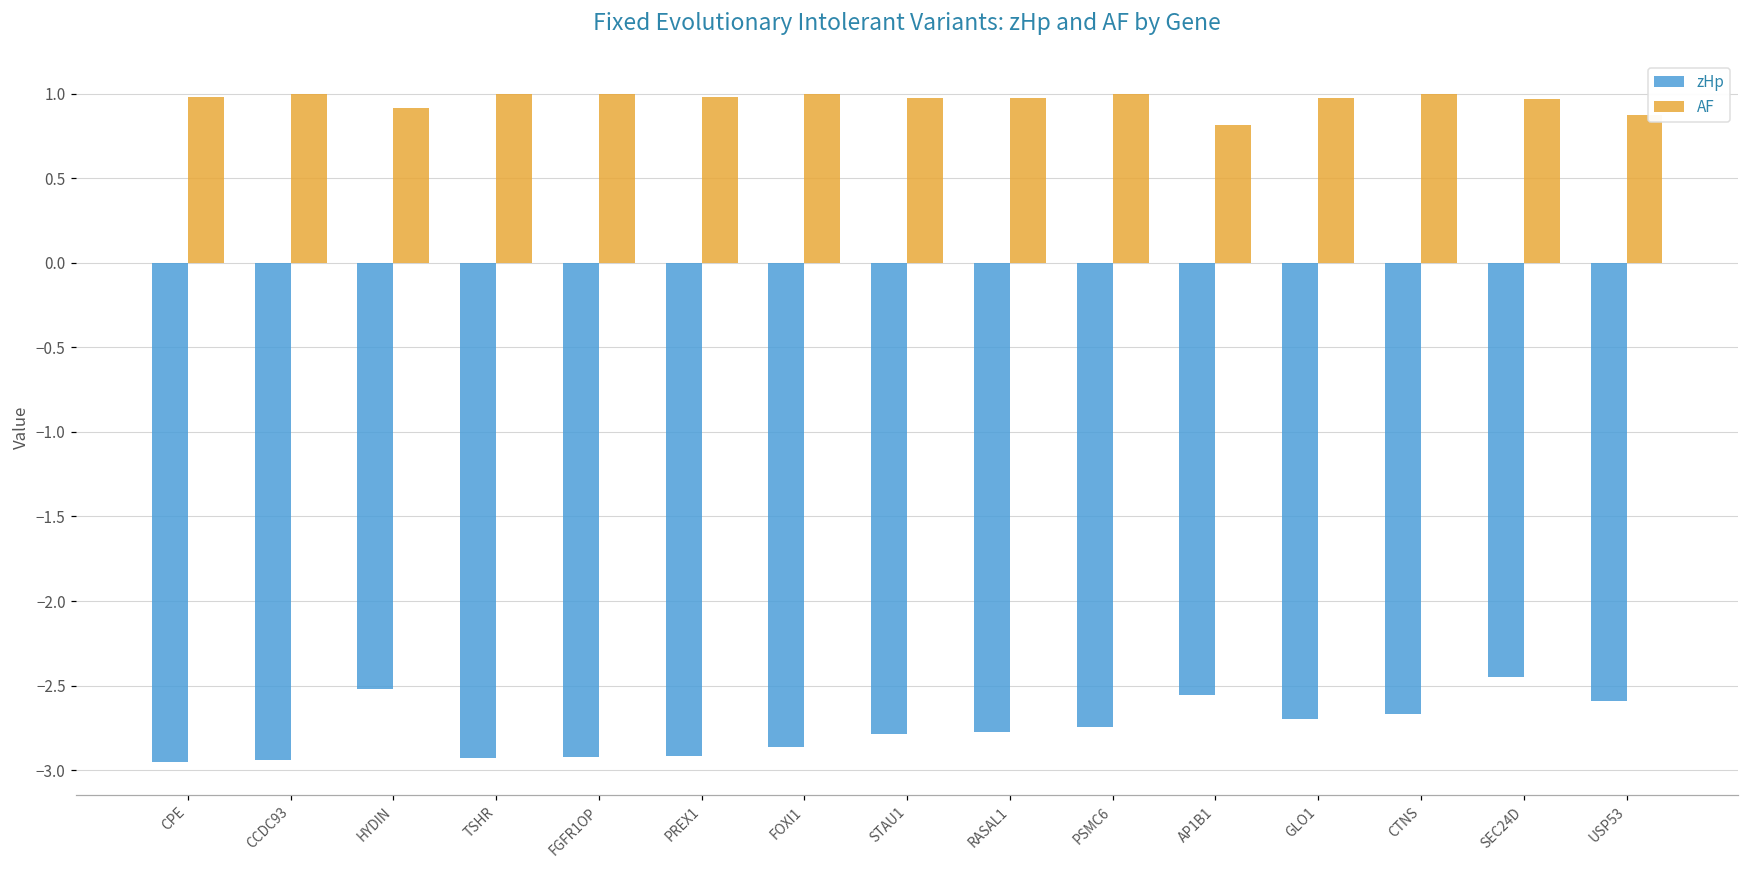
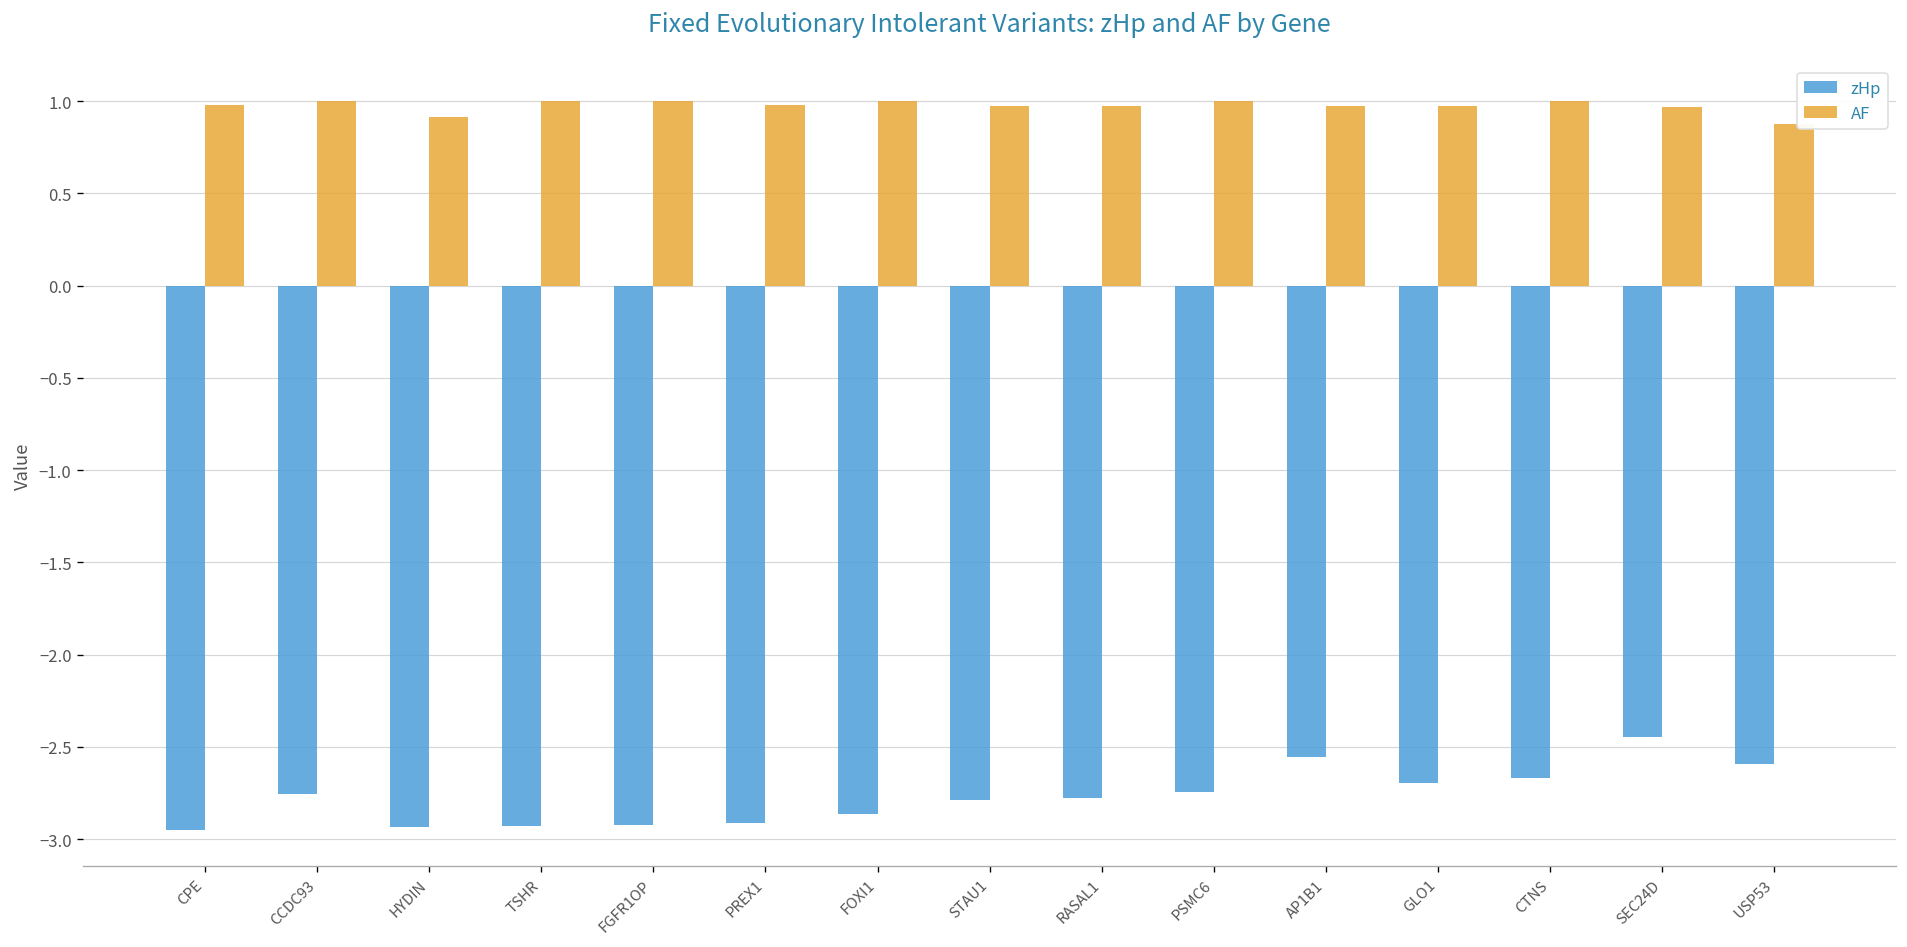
  {
    "zHp": {
      "CPE": -2.95,
-     "CCDC93": -2.94,
-     "HYDIN": -2.52,
+     "CCDC93": -2.76,
+     "HYDIN": -2.93,
      "TSHR": -2.93,
      "FGFR1OP": -2.92,
      "PREX1": -2.91,
      "FOXI1": -2.86,
      "STAU1": -2.79,
      "RASAL1": -2.78,
      "PSMC6": -2.74,
      "AP1B1": -2.56,
      "GLO1": -2.70,
      "CTNS": -2.67,
      "SEC24D": -2.45,
      "USP53": -2.59
    },
    "AF": {
      "CPE": 0.98,
      "CCDC93": 1.00,
      "HYDIN": 0.91,
      "TSHR": 1.00,
      "FGFR1OP": 1.00,
      "PREX1": 0.98,
      "FOXI1": 1.00,
      "STAU1": 0.97,
      "RASAL1": 0.98,
      "PSMC6": 1.00,
-     "AP1B1": 0.82,
+     "AP1B1": 0.97,
      "GLO1": 0.98,
      "CTNS": 1.00,
      "SEC24D": 0.97,
      "USP53": 0.87
    }
  }
